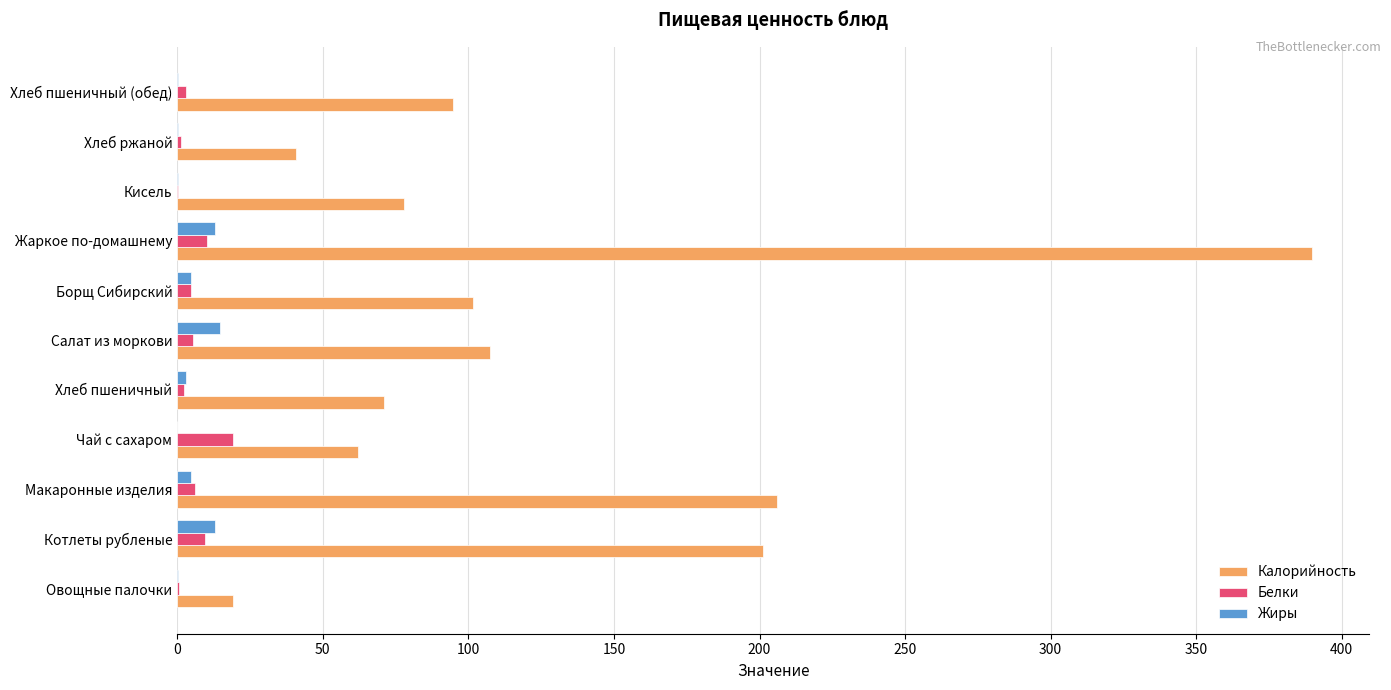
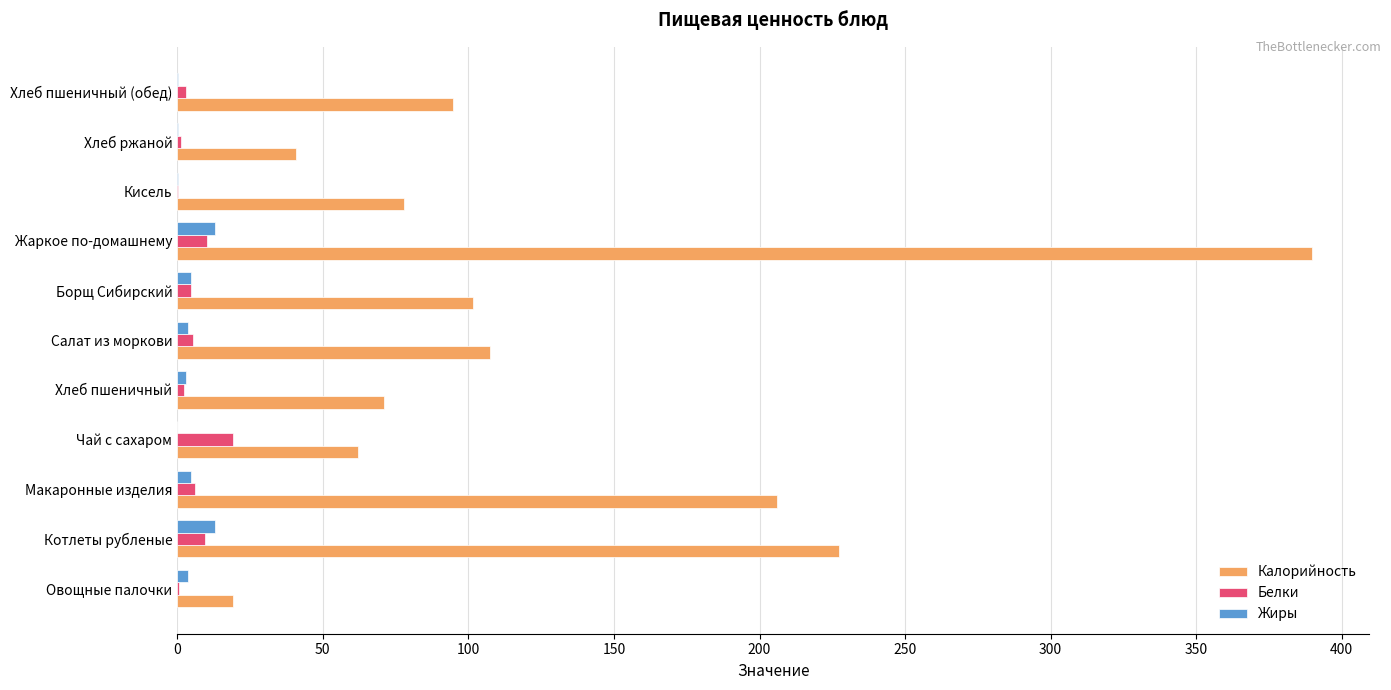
  {
    "Калорийность": {
      "Хлеб пшеничный (обед)": 95,
      "Хлеб ржаной": 41,
      "Кисель": 78,
      "Жаркое по-домашнему": 390,
      "Борщ Сибирский": 102,
      "Салат из моркови": 107,
      "Хлеб пшеничный": 71,
      "Чай с сахаром": 62,
      "Макаронные изделия": 206,
-     "Котлеты рубленые": 201,
+     "Котлеты рубленые": 227,
      "Овощные палочки": 19
    },
    "Белки": {
      "Хлеб пшеничный (обед)": 3,
      "Хлеб ржаной": 1,
      "Жаркое по-домашнему": 10,
      "Борщ Сибирский": 5,
      "Салат из моркови": 5,
      "Хлеб пшеничный": 2,
      "Чай с сахаром": 19,
      "Макаронные изделия": 6,
      "Котлеты рубленые": 10
    },
    "Жиры": {
      "Жаркое по-домашнему": 13,
      "Борщ Сибирский": 5,
-     "Салат из моркови": 15,
+     "Салат из моркови": 4,
      "Хлеб пшеничный": 3,
      "Чай с сахаром": 0,
      "Макаронные изделия": 5,
      "Котлеты рубленые": 13,
-     "Овощные палочки": 0
+     "Овощные палочки": 4
    }
  }
